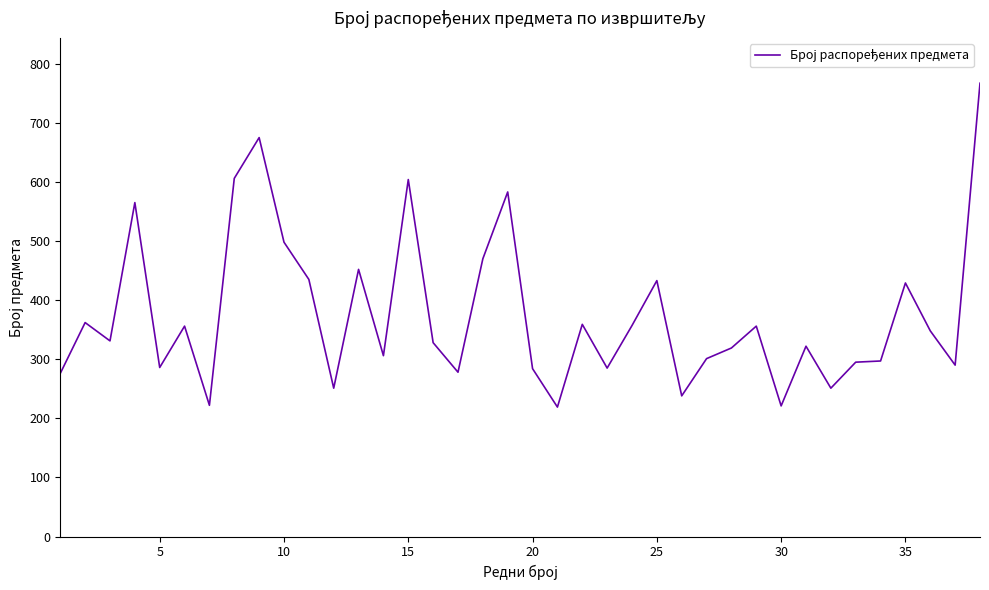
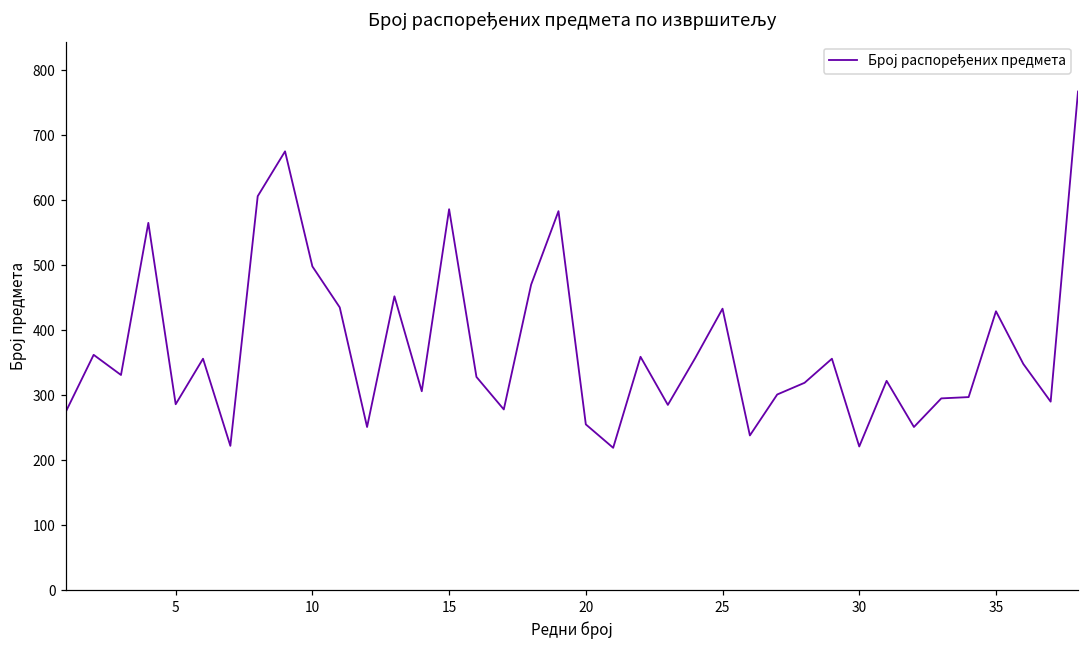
  {
    "5": 290,
    "10": 500,
-   "15": 600,
-   "20": 280,
+   "15": 590,
+   "20": 260,
    "25": 430,
    "30": 220,
    "35": 430
  }
